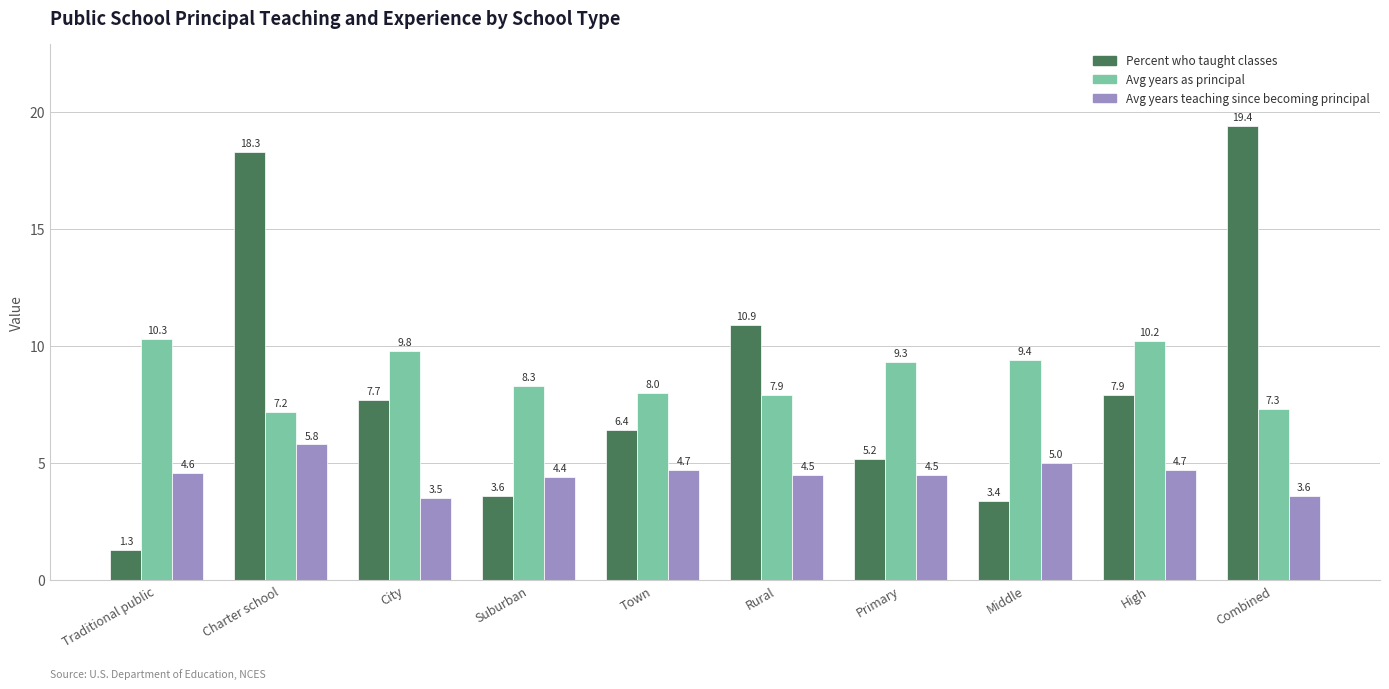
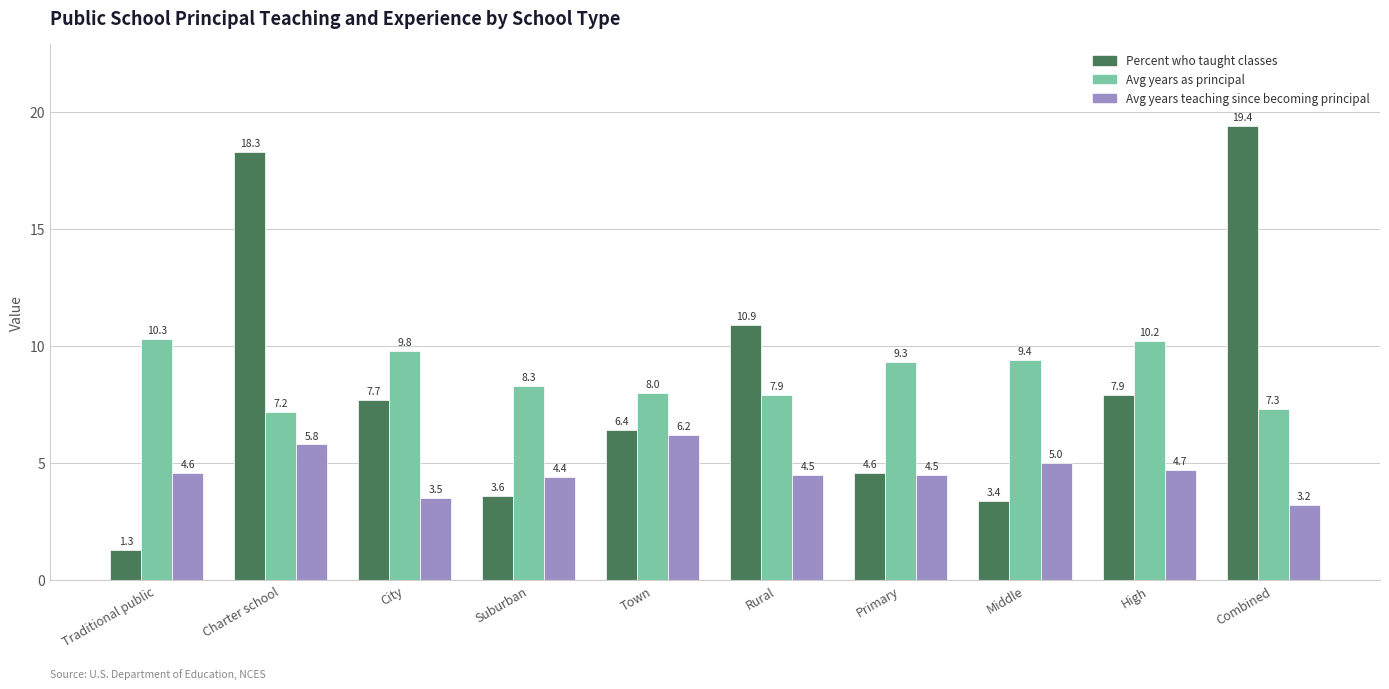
  {
    "Percent who taught classes": {
      "Traditional public": 1.3,
      "Charter school": 18.3,
      "City": 7.7,
      "Suburban": 3.6,
      "Town": 6.4,
      "Rural": 10.9,
-     "Primary": 5.2,
+     "Primary": 4.6,
      "Middle": 3.4,
      "High": 7.9,
      "Combined": 19.4
    },
    "Avg years as principal": {
      "Traditional public": 10.3,
      "Charter school": 7.2,
      "City": 9.8,
      "Suburban": 8.3,
      "Town": 8.0,
      "Rural": 7.9,
      "Primary": 9.3,
      "Middle": 9.4,
      "High": 10.2,
      "Combined": 7.3
    },
    "Avg years teaching since becoming principal": {
      "Traditional public": 4.6,
      "Charter school": 5.8,
      "City": 3.5,
      "Suburban": 4.4,
-     "Town": 4.7,
+     "Town": 6.2,
      "Rural": 4.5,
      "Primary": 4.5,
      "Middle": 5.0,
      "High": 4.7,
-     "Combined": 3.6
+     "Combined": 3.2
    }
  }
